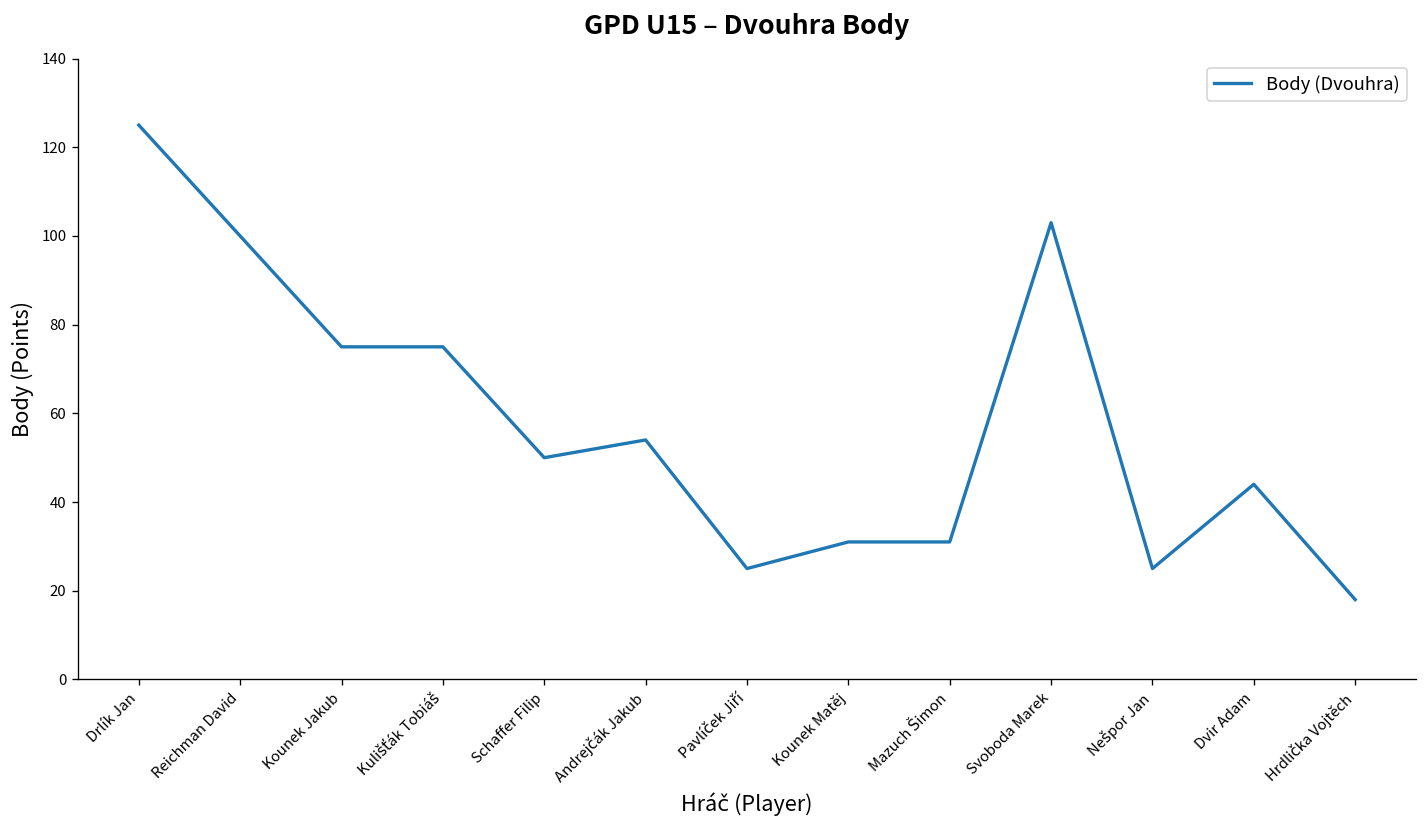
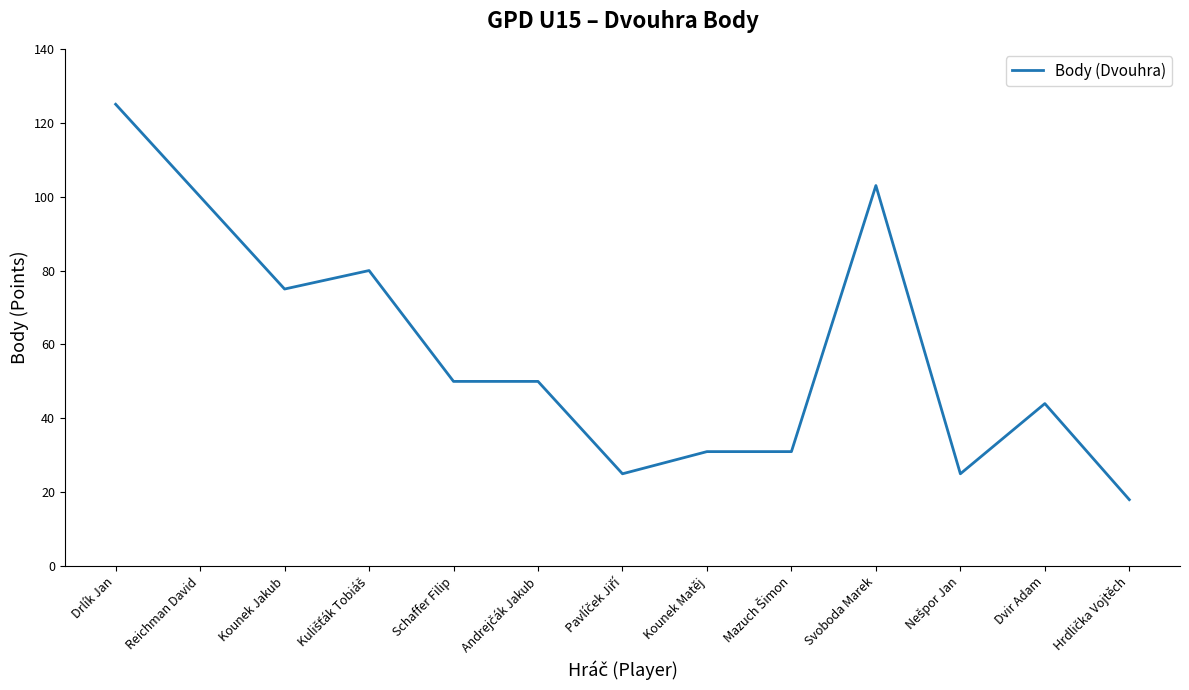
  {
    "Drlík Jan": 125,
    "Reichman David": 100,
    "Kounek Jakub": 75,
-   "Kulišťák Tobiáš": 75,
+   "Kulišťák Tobiáš": 80,
    "Schaffer Filip": 50,
-   "Andrejčák Jakub": 54,
+   "Andrejčák Jakub": 50,
    "Pavlíček Jiří": 25,
    "Kounek Matěj": 31,
    "Mazuch Šimon": 31,
    "Svoboda Marek": 103,
    "Nešpor Jan": 25,
    "Dvir Adam": 44,
    "Hrdlička Vojtěch": 18
  }
